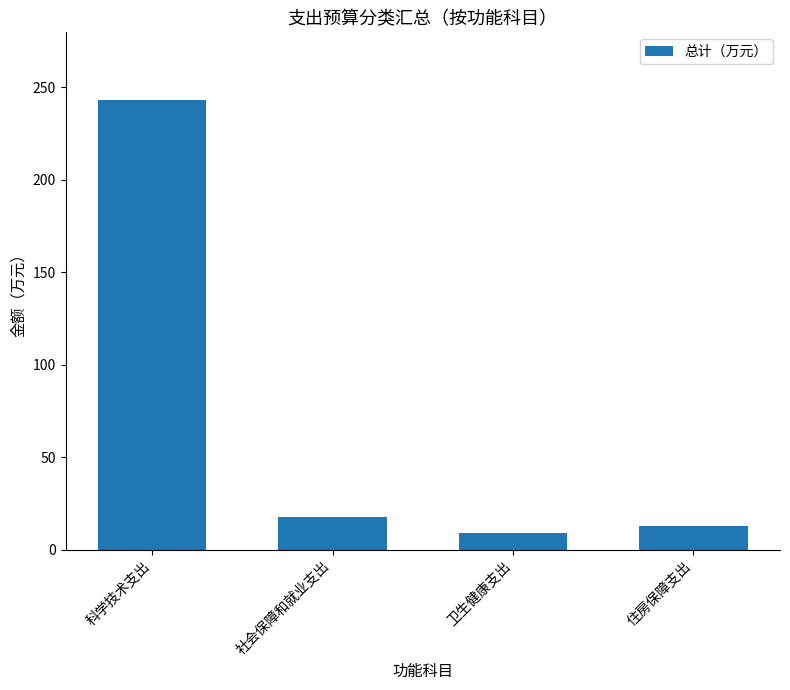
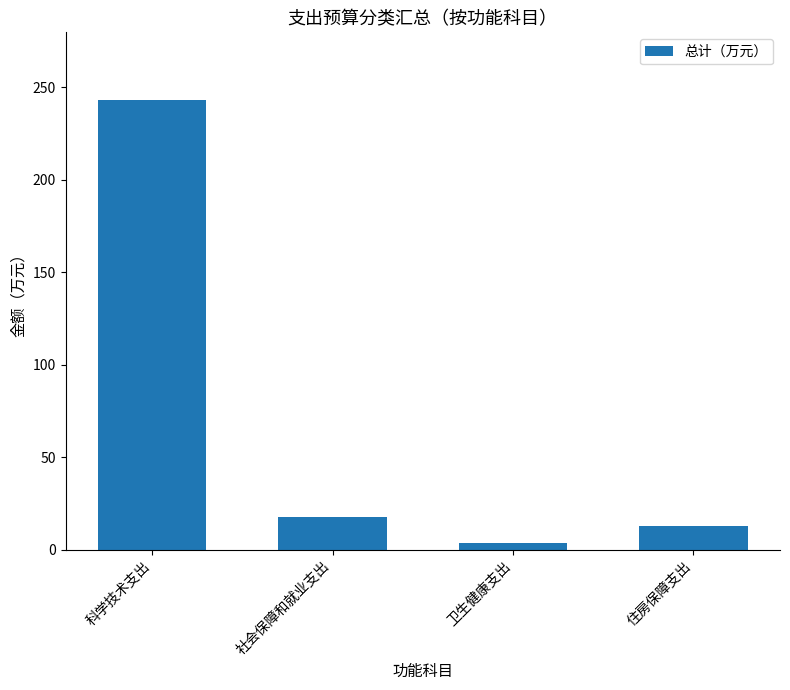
  {
    "科学技术支出": 243,
    "社会保障和就业支出": 18,
-   "卫生健康支出": 9,
+   "卫生健康支出": 4,
    "住房保障支出": 13
  }
